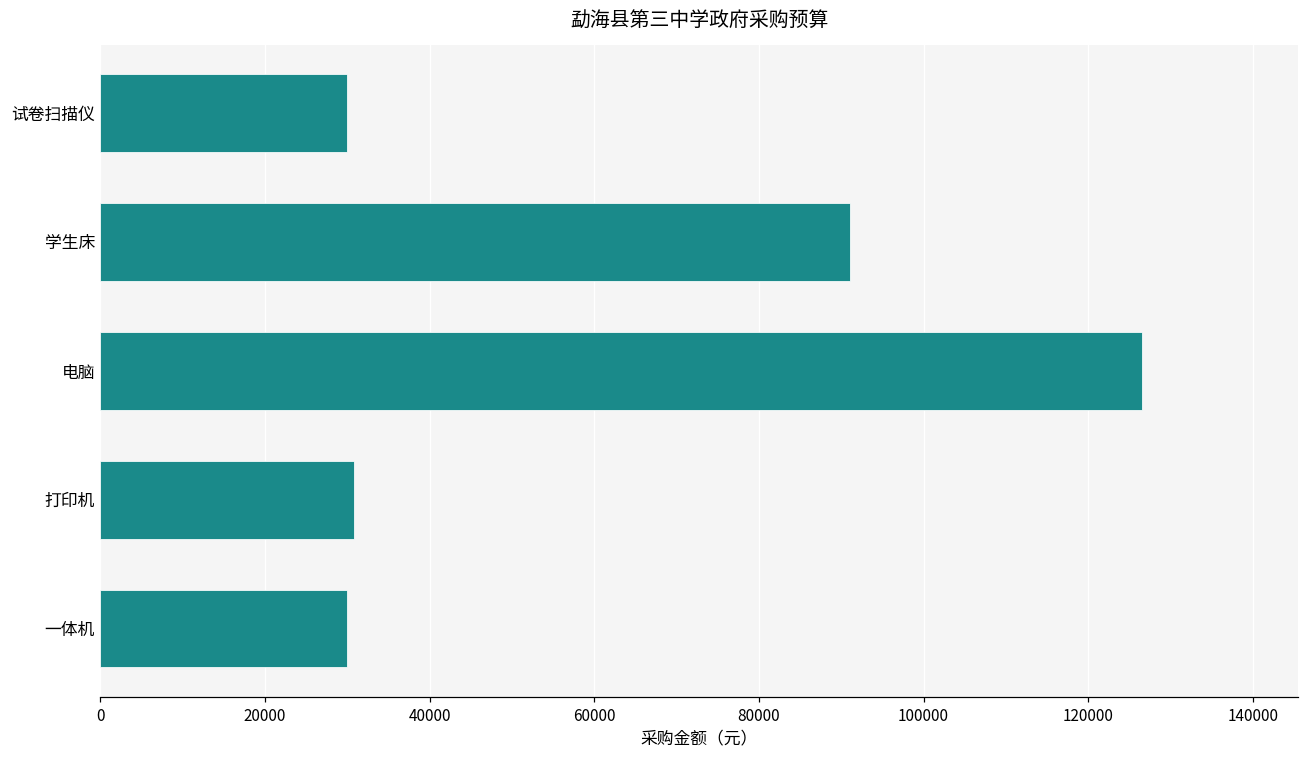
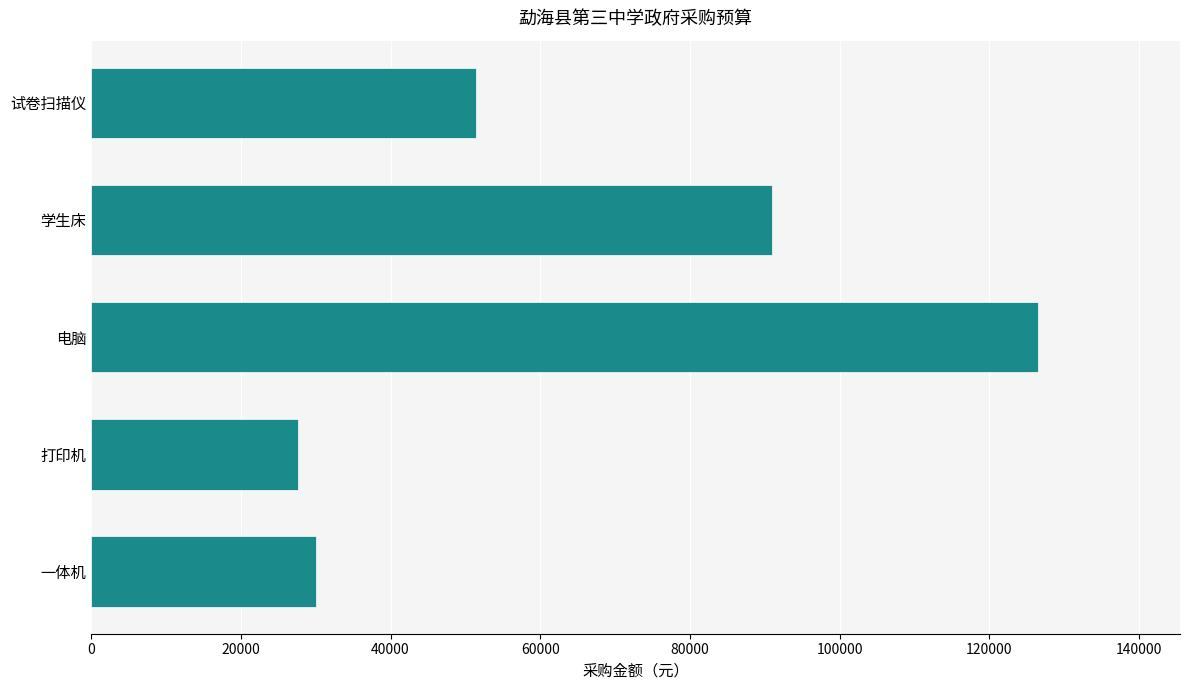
  {
-   "试卷扫描仪": 30000,
+   "试卷扫描仪": 51000,
    "学生床": 91000,
    "电脑": 127000,
-   "打印机": 31000,
+   "打印机": 28000,
    "一体机": 30000
  }
